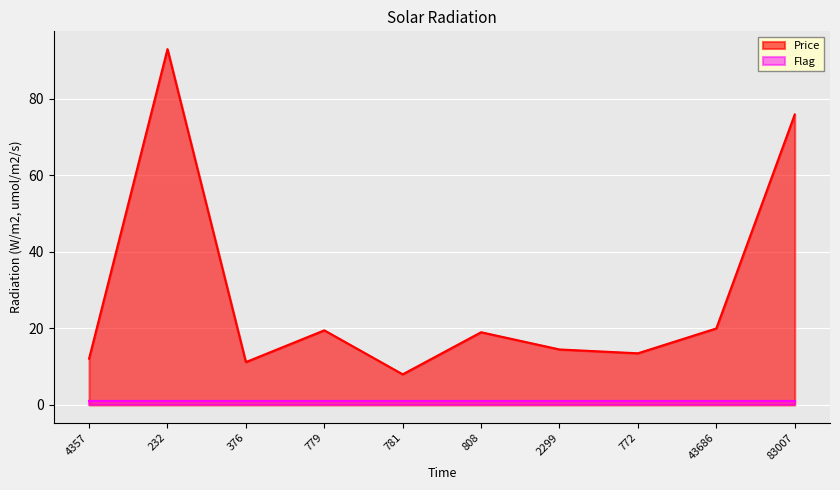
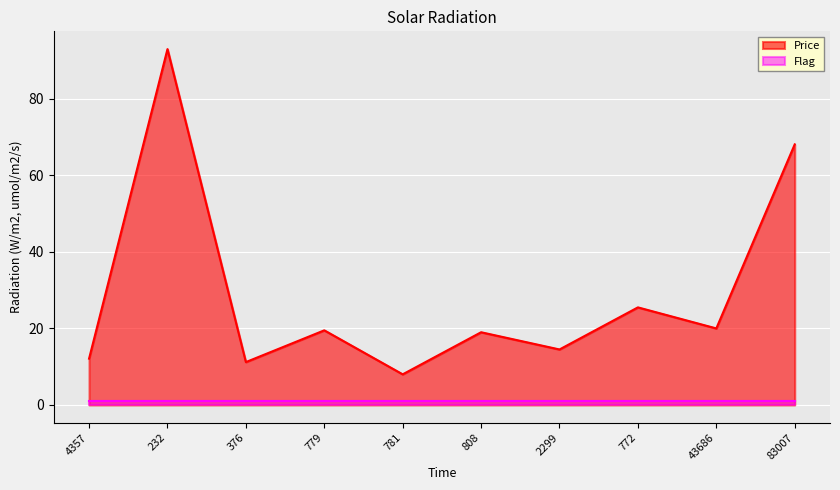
  {
    "Price": {
      "4357": 12,
      "232": 93,
      "376": 11,
      "779": 20,
      "781": 8,
      "808": 19,
      "2299": 15,
-     "772": 14,
+     "772": 26,
      "43686": 20,
-     "83007": 76
+     "83007": 68
    },
    "Flag": {
      "4357": 1,
      "232": 1,
      "376": 1,
      "779": 1,
      "781": 1,
      "808": 1,
      "2299": 1,
      "772": 1,
      "43686": 1,
      "83007": 1
    }
  }
